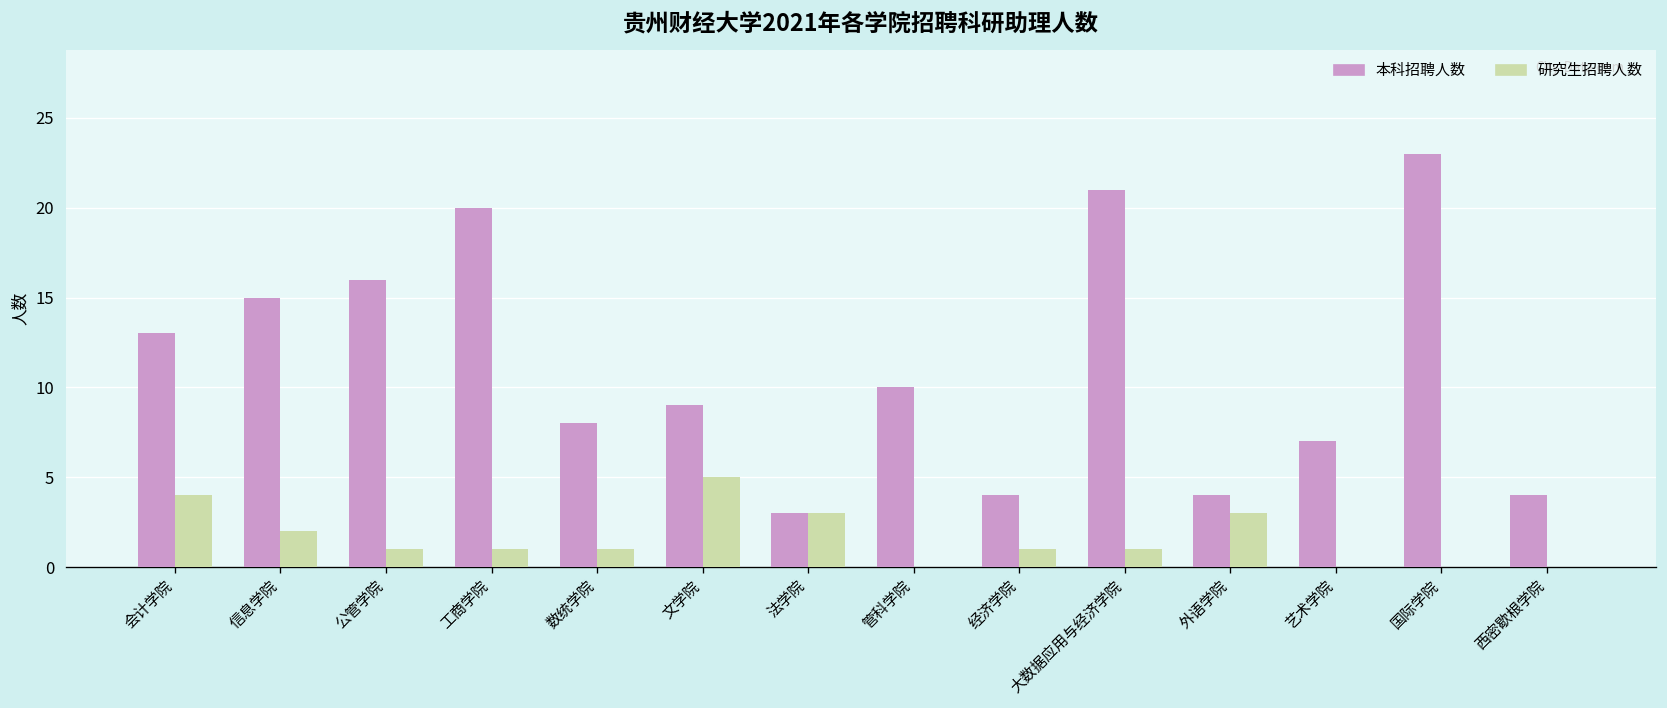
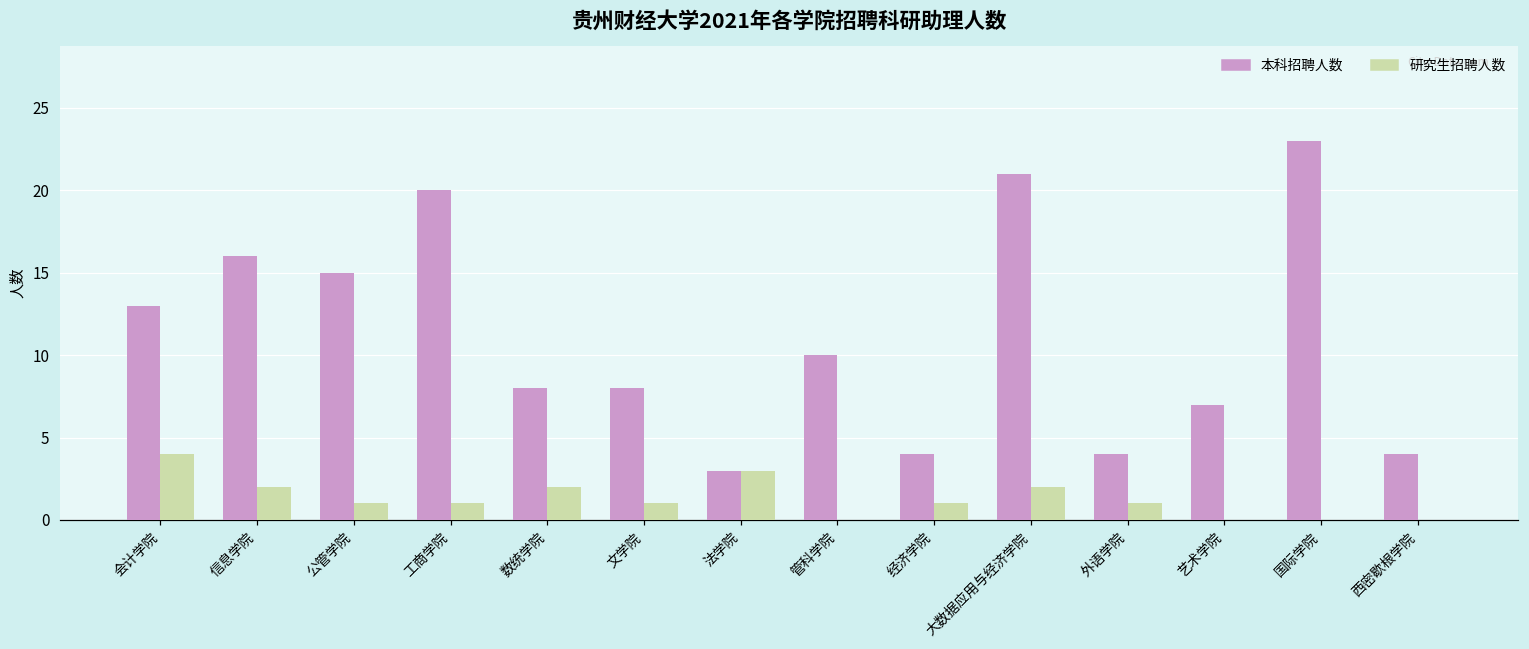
  {
    "本科招聘人数": {
      "会计学院": 13,
-     "信息学院": 15,
-     "公管学院": 16,
+     "信息学院": 16,
+     "公管学院": 15,
      "工商学院": 20,
      "数统学院": 8,
-     "文学院": 9,
+     "文学院": 8,
      "法学院": 3,
      "管科学院": 10,
      "经济学院": 4,
      "大数据应用与经济学院": 21,
      "外语学院": 4,
      "艺术学院": 7,
      "国际学院": 23,
      "西密歇根学院": 4
    },
    "研究生招聘人数": {
      "会计学院": 4,
      "信息学院": 2,
      "公管学院": 1,
      "工商学院": 1,
-     "数统学院": 1,
-     "文学院": 5,
+     "数统学院": 2,
+     "文学院": 1,
      "法学院": 3,
      "管科学院": 0,
      "经济学院": 1,
-     "大数据应用与经济学院": 1,
-     "外语学院": 3,
+     "大数据应用与经济学院": 2,
+     "外语学院": 1,
      "艺术学院": 0,
      "国际学院": 0,
      "西密歇根学院": 0
    }
  }
